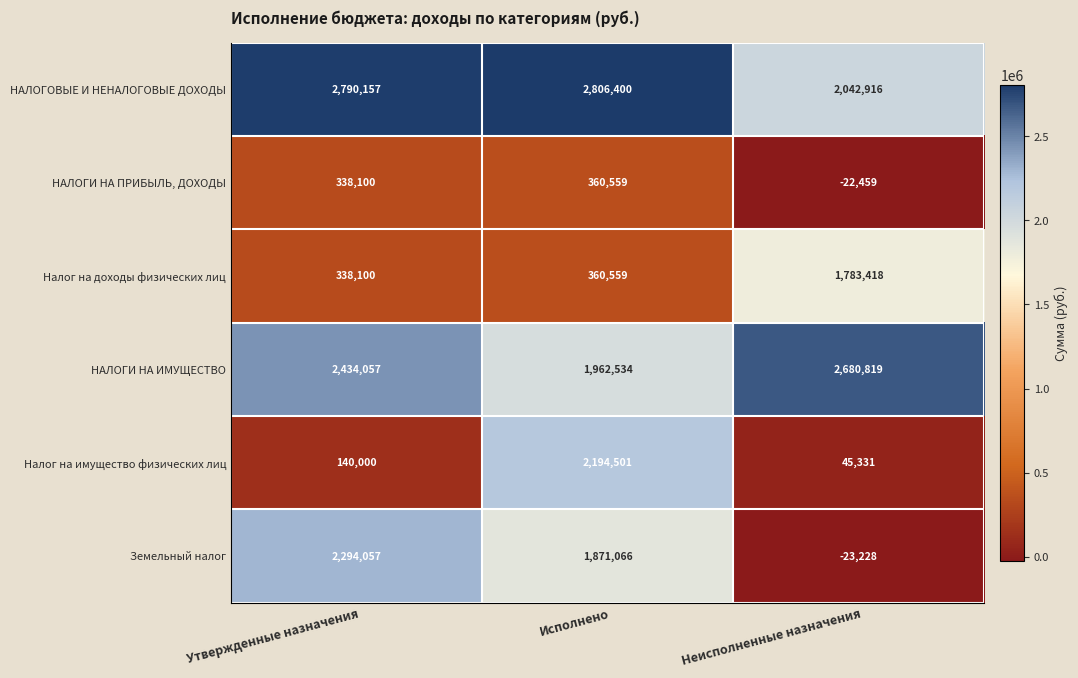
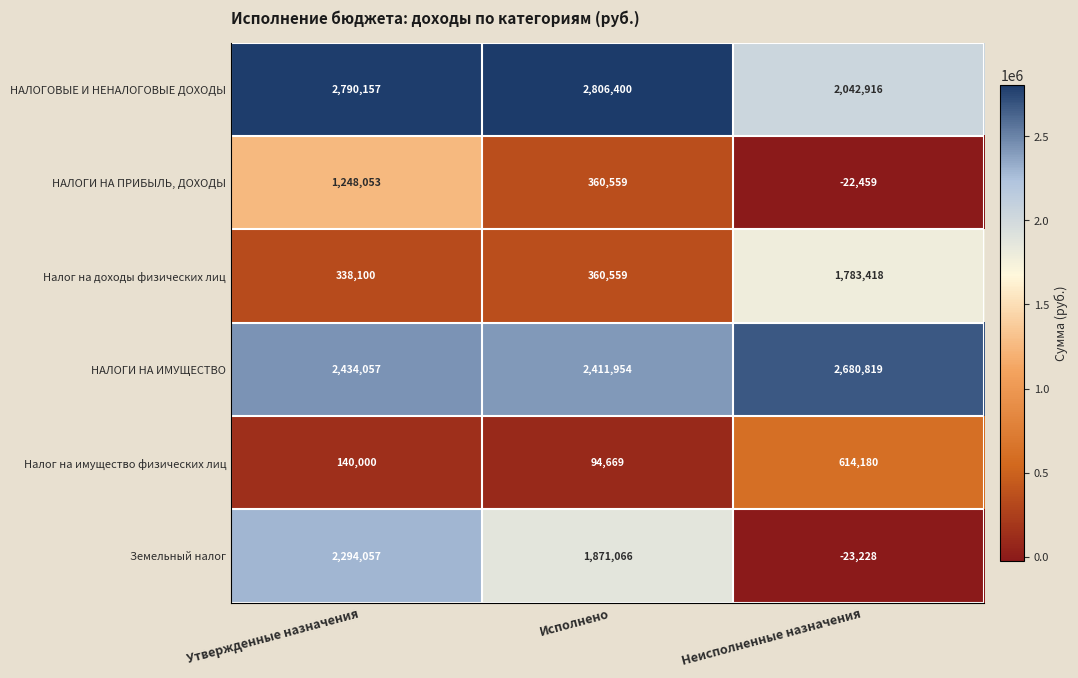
  {
    "НАЛОГОВЫЕ И НЕНАЛОГОВЫЕ ДОХОДЫ": {
      "Утвержденные назначения": "2,790,157",
      "Исполнено": "2,806,400",
      "Неисполненные назначения": "2,042,916"
    },
    "НАЛОГИ НА ПРИБЫЛЬ, ДОХОДЫ": {
-     "Утвержденные назначения": "338,100",
+     "Утвержденные назначения": "1,248,053",
      "Исполнено": "360,559",
      "Неисполненные назначения": "-22,459"
    },
    "Налог на доходы физических лиц": {
      "Утвержденные назначения": "338,100",
      "Исполнено": "360,559",
      "Неисполненные назначения": "1,783,418"
    },
    "НАЛОГИ НА ИМУЩЕСТВО": {
      "Утвержденные назначения": "2,434,057",
-     "Исполнено": "1,962,534",
+     "Исполнено": "2,411,954",
      "Неисполненные назначения": "2,680,819"
    },
    "Налог на имущество физических лиц": {
      "Утвержденные назначения": "140,000",
-     "Исполнено": "2,194,501",
-     "Неисполненные назначения": "45,331"
+     "Исполнено": "94,669",
+     "Неисполненные назначения": "614,180"
    },
    "Земельный налог": {
      "Утвержденные назначения": "2,294,057",
      "Исполнено": "1,871,066",
      "Неисполненные назначения": "-23,228"
    }
  }
